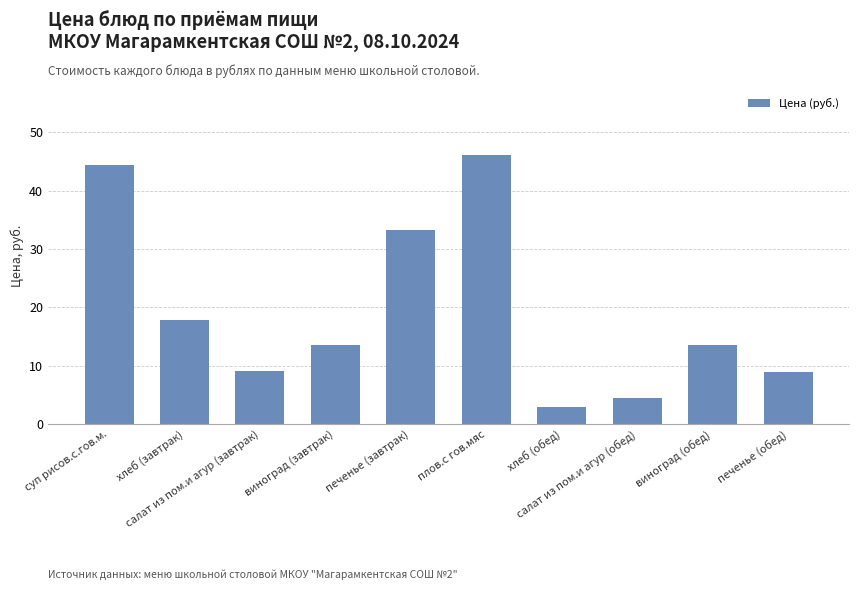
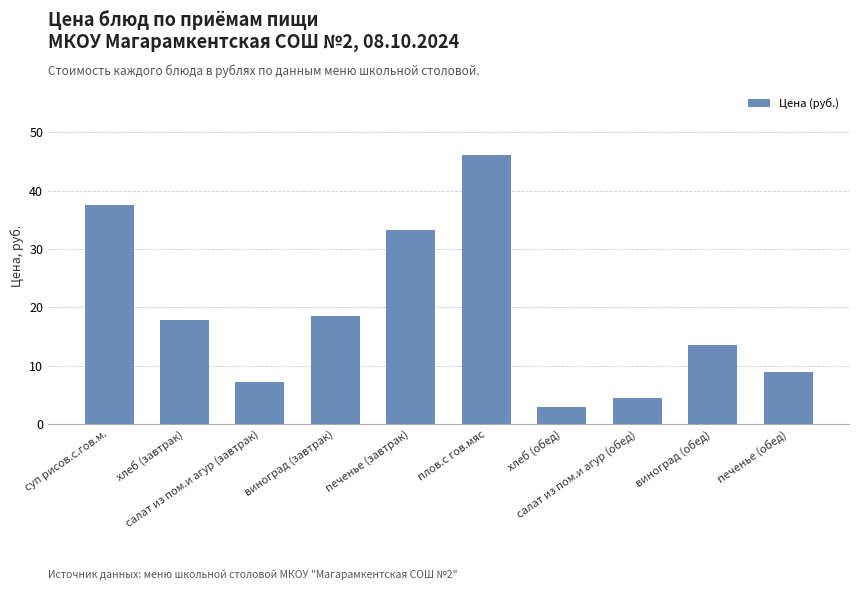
  {
-   "суп рисов.с.гов.м.": 44,
+   "суп рисов.с.гов.м.": 38,
    "хлеб (завтрак)": 18,
-   "салат из пом.и агур (завтрак)": 9,
-   "виноград (завтрак)": 14,
+   "салат из пом.и агур (завтрак)": 7,
+   "виноград (завтрак)": 19,
    "печенье (завтрак)": 33,
    "плов.с гов.мяс": 46,
    "хлеб (обед)": 3,
    "салат из пом.и агур (обед)": 5,
    "виноград (обед)": 14,
    "печенье (обед)": 9
  }
